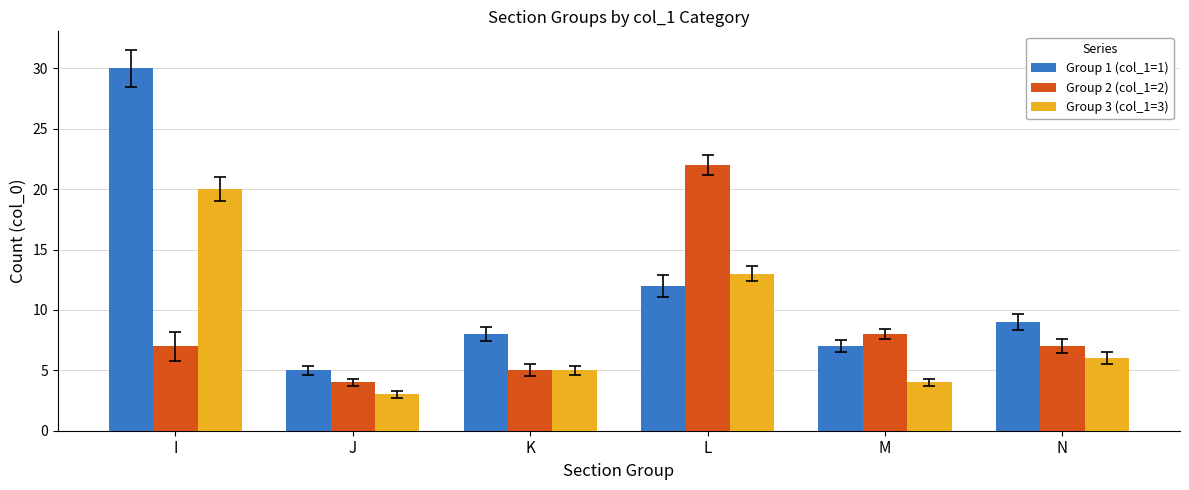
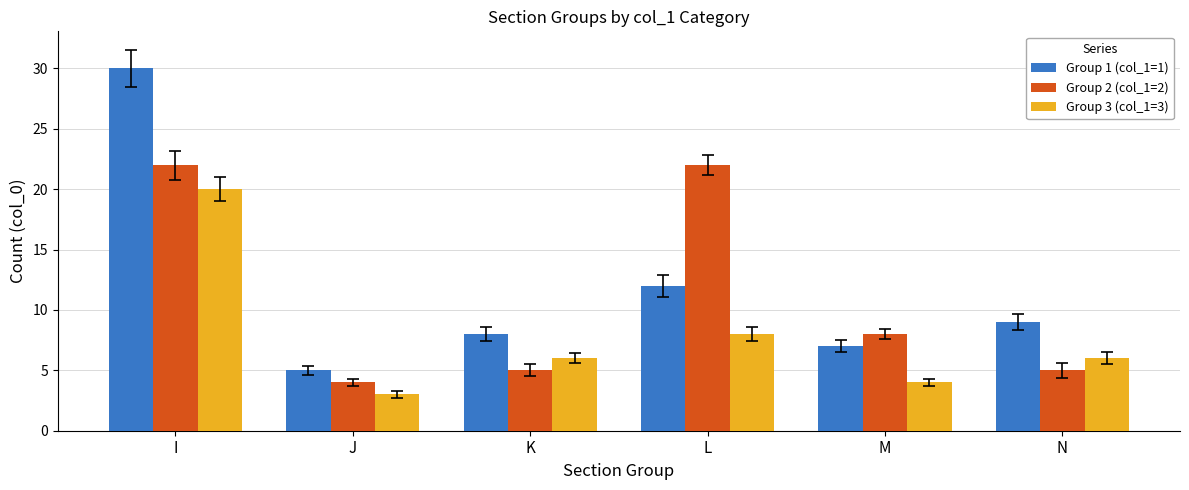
  {
    "Group 2 (col_1=2)": {
-     "I": 7,
+     "I": 22,
      "J": 4,
      "K": 5,
      "L": 22,
      "M": 8,
-     "N": 7
+     "N": 5
    },
    "Group 3 (col_1=3)": {
      "I": 20,
      "J": 3,
-     "K": 5,
-     "L": 13,
+     "K": 6,
+     "L": 8,
      "M": 4,
      "N": 6
    }
  }
